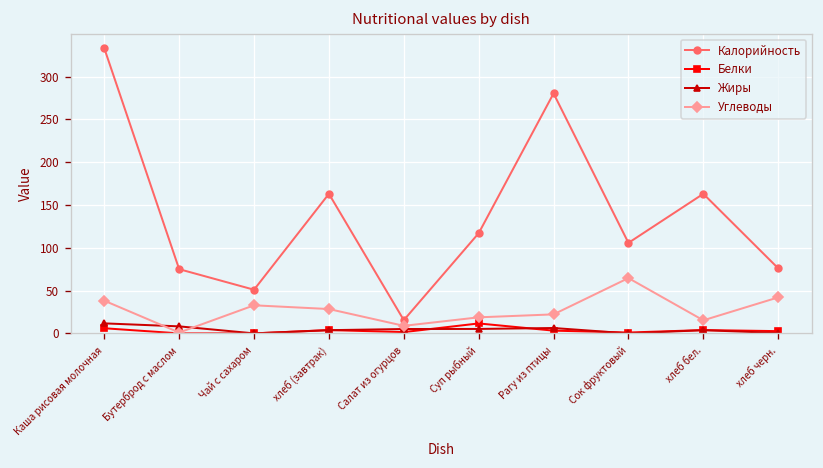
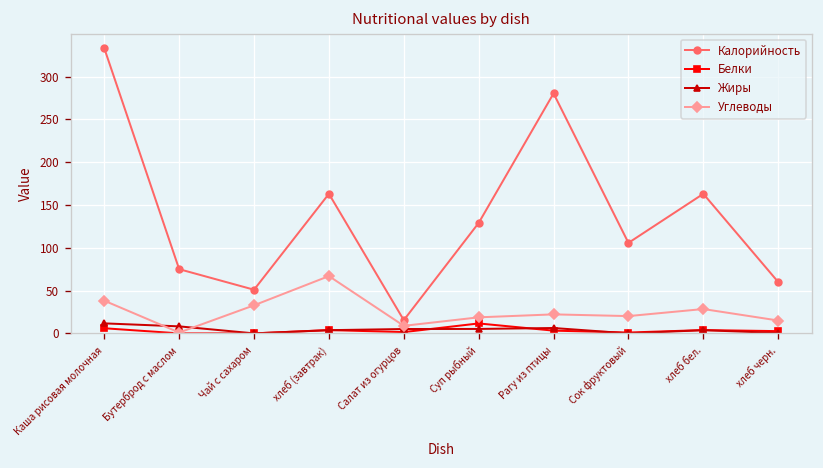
  {
    "Калорийность": {
      "Каша рисовая молочная": 330,
      "Бутерброд с маслом": 80,
      "Чай с сахаром": 50,
      "хлеб (завтрак)": 160,
      "Салат из огурцов": 20,
-     "Суп рыбный": 120,
+     "Суп рыбный": 130,
      "Рагу из птицы": 280,
      "Сок фруктовый": 110,
      "хлеб бел.": 160,
-     "хлеб черн.": 80
+     "хлеб черн.": 60
    },
    "Углеводы": {
      "Каша рисовая молочная": 40,
      "Чай с сахаром": 30,
-     "хлеб (завтрак)": 30,
+     "хлеб (завтрак)": 70,
      "Салат из огурцов": 10,
      "Суп рыбный": 20,
      "Рагу из птицы": 20,
-     "Сок фруктовый": 60,
-     "хлеб бел.": 20,
-     "хлеб черн.": 40
+     "Сок фруктовый": 20,
+     "хлеб бел.": 30,
+     "хлеб черн.": 20
    }
  }
